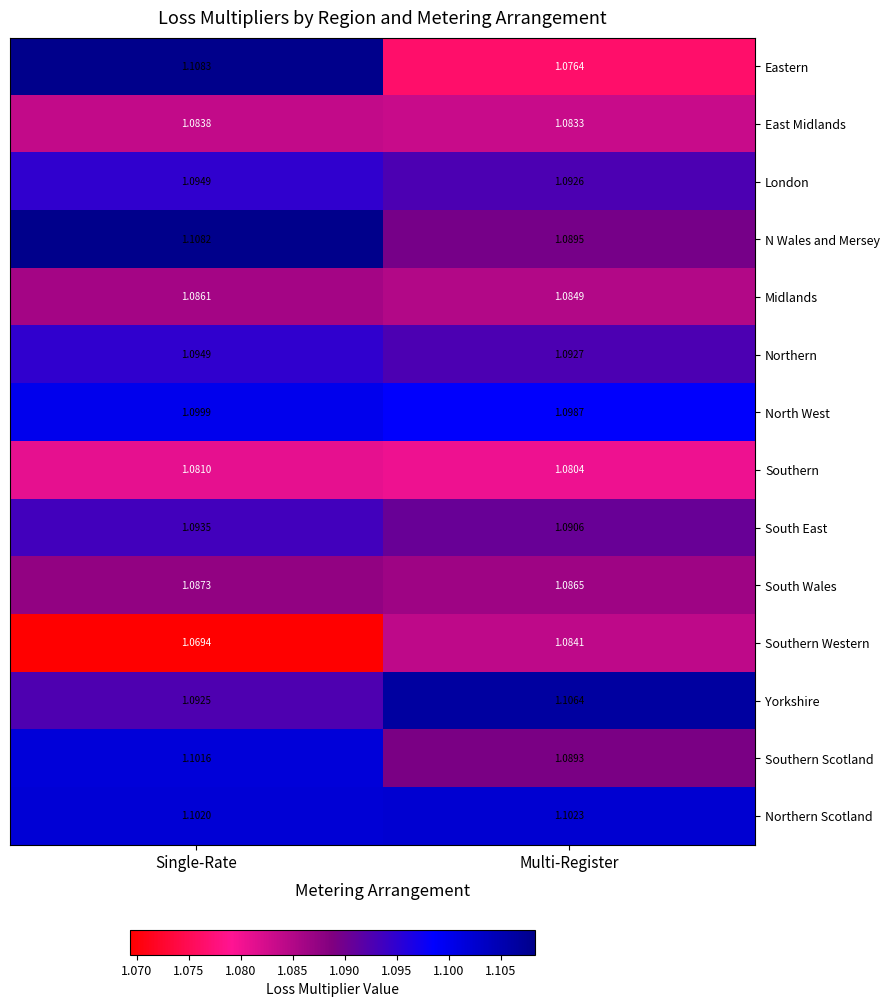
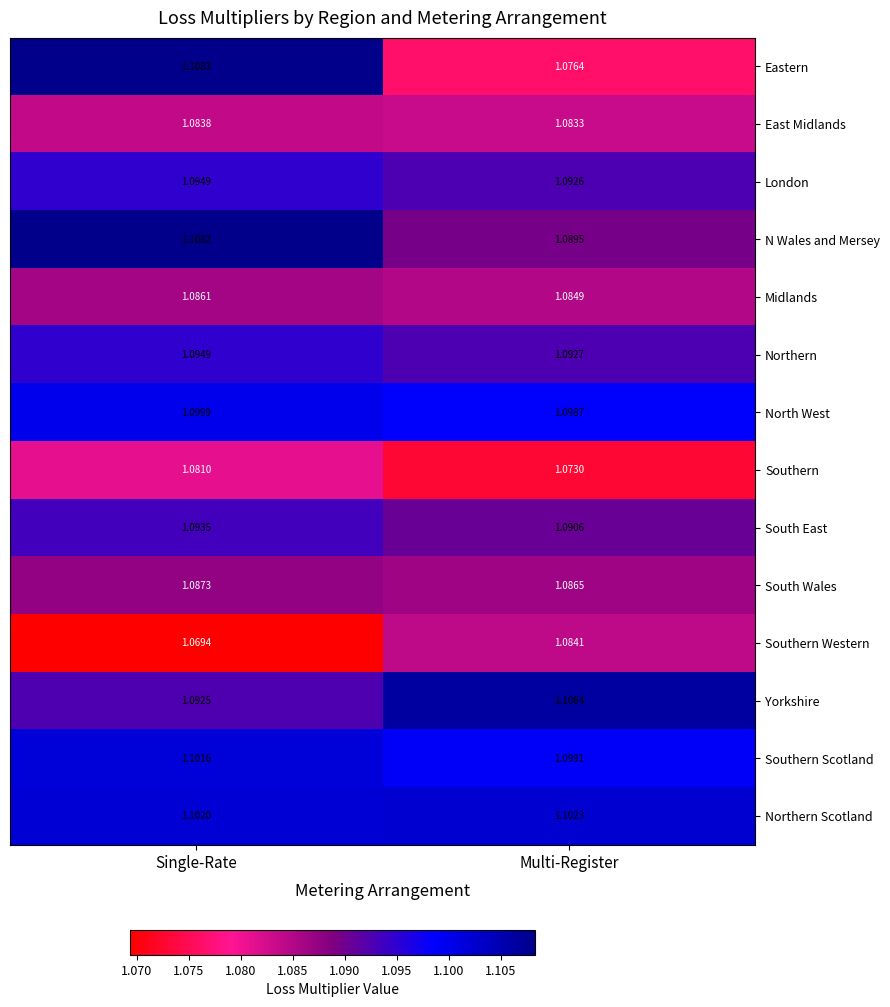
  {
    "Eastern": {
      "Single-Rate": 1.1083,
      "Multi-Register": 1.0764
    },
    "East Midlands": {
      "Single-Rate": 1.0838,
      "Multi-Register": 1.0833
    },
    "London": {
      "Single-Rate": 1.0949,
      "Multi-Register": 1.0926
    },
    "N Wales and Mersey": {
      "Single-Rate": 1.1082,
      "Multi-Register": 1.0895
    },
    "Midlands": {
      "Single-Rate": 1.0861,
      "Multi-Register": 1.0849
    },
    "Northern": {
      "Single-Rate": 1.0949,
      "Multi-Register": 1.0927
    },
    "North West": {
      "Single-Rate": 1.0999,
      "Multi-Register": 1.0987
    },
    "Southern": {
      "Single-Rate": 1.0810,
-     "Multi-Register": 1.0804
+     "Multi-Register": 1.0730
    },
    "South East": {
      "Single-Rate": 1.0935,
      "Multi-Register": 1.0906
    },
    "South Wales": {
      "Single-Rate": 1.0873,
      "Multi-Register": 1.0865
    },
    "Southern Western": {
      "Single-Rate": 1.0694,
      "Multi-Register": 1.0841
    },
    "Yorkshire": {
      "Single-Rate": 1.0925,
      "Multi-Register": 1.1064
    },
    "Southern Scotland": {
      "Single-Rate": 1.1016,
-     "Multi-Register": 1.0893
+     "Multi-Register": 1.0991
    },
    "Northern Scotland": {
      "Single-Rate": 1.1020,
      "Multi-Register": 1.1023
    }
  }
